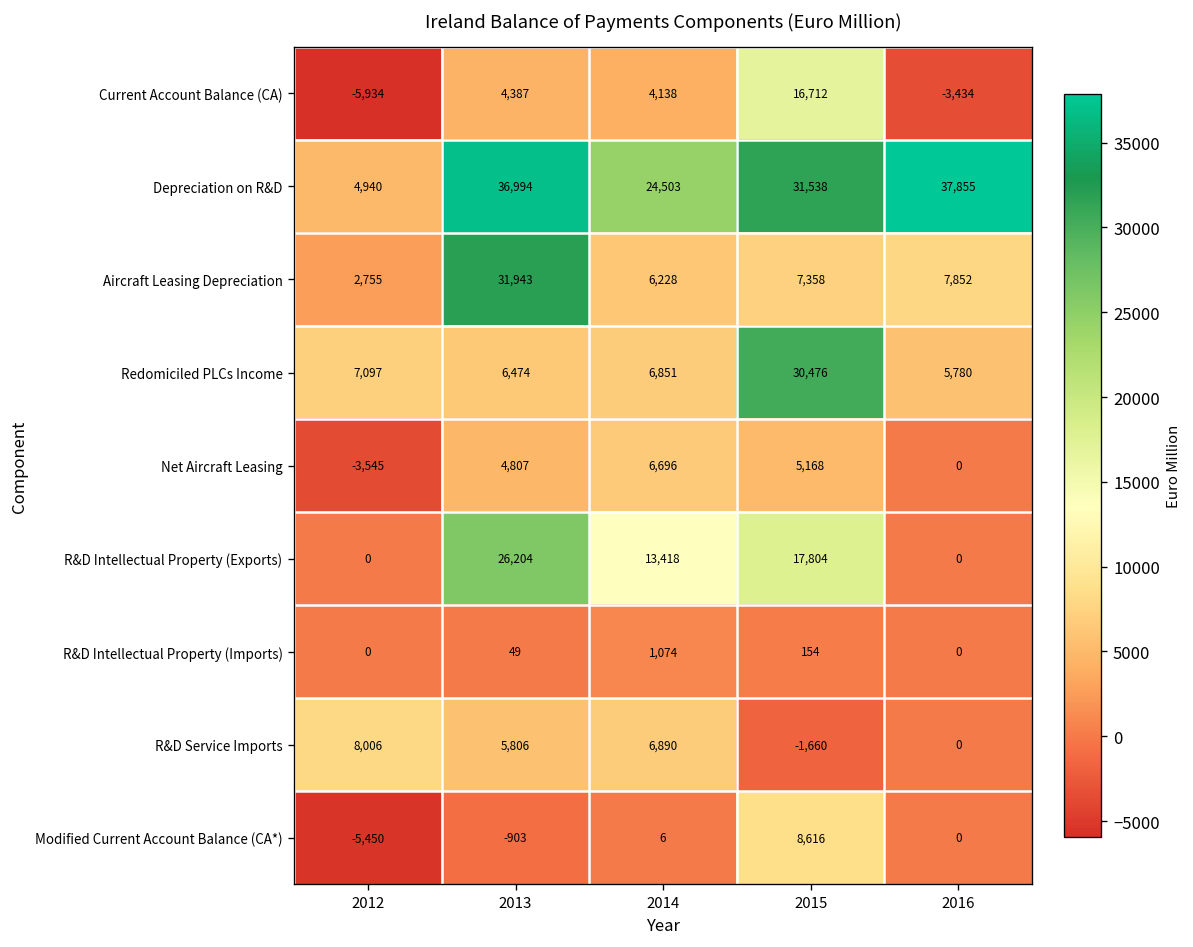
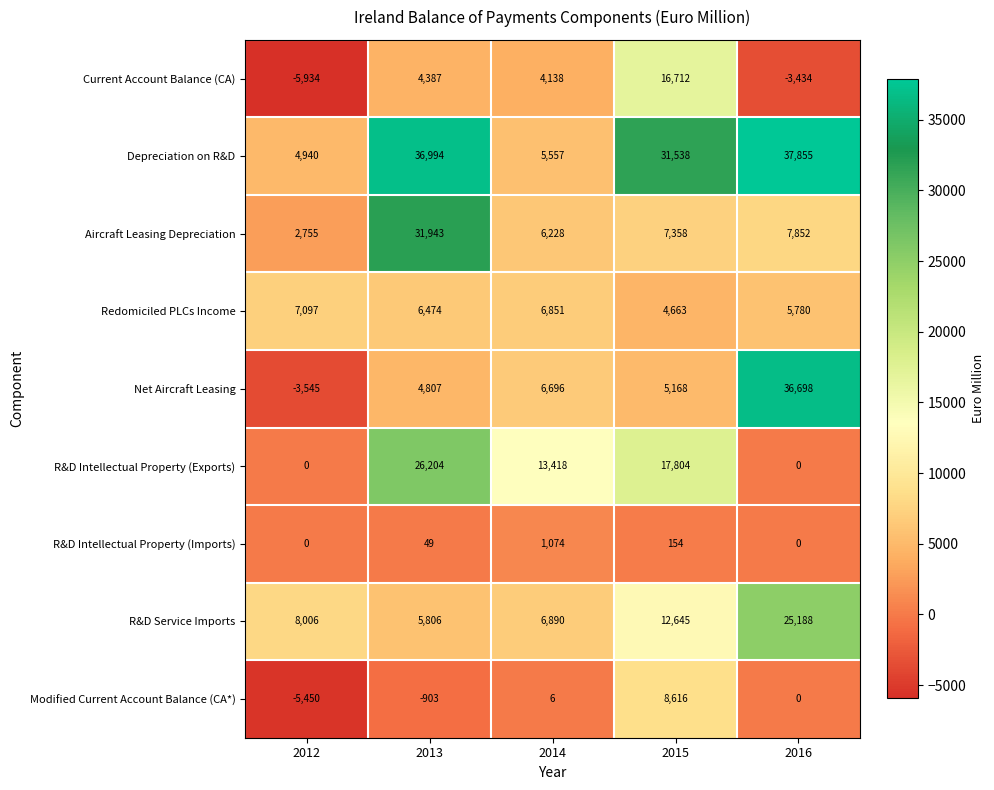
  {
    "Current Account Balance (CA)": {
      "2012": "-5,934",
      "2013": "4,387",
      "2014": "4,138",
      "2015": "16,712",
      "2016": "-3,434"
    },
    "Depreciation on R&D": {
      "2012": "4,940",
      "2013": "36,994",
-     "2014": "24,503",
+     "2014": "5,557",
      "2015": "31,538",
      "2016": "37,855"
    },
    "Aircraft Leasing Depreciation": {
      "2012": "2,755",
      "2013": "31,943",
      "2014": "6,228",
      "2015": "7,358",
      "2016": "7,852"
    },
    "Redomiciled PLCs Income": {
      "2012": "7,097",
      "2013": "6,474",
      "2014": "6,851",
-     "2015": "30,476",
+     "2015": "4,663",
      "2016": "5,780"
    },
    "Net Aircraft Leasing": {
      "2012": "-3,545",
      "2013": "4,807",
      "2014": "6,696",
      "2015": "5,168",
-     "2016": "0"
+     "2016": "36,698"
    },
    "R&D Intellectual Property (Exports)": {
      "2012": "0",
      "2013": "26,204",
      "2014": "13,418",
      "2015": "17,804",
      "2016": "0"
    },
    "R&D Intellectual Property (Imports)": {
      "2012": "0",
      "2013": "49",
      "2014": "1,074",
      "2015": "154",
      "2016": "0"
    },
    "R&D Service Imports": {
      "2012": "8,006",
      "2013": "5,806",
      "2014": "6,890",
-     "2015": "-1,660",
-     "2016": "0"
+     "2015": "12,645",
+     "2016": "25,188"
    },
    "Modified Current Account Balance (CA*)": {
      "2012": "-5,450",
      "2013": "-903",
      "2014": "6",
      "2015": "8,616",
      "2016": "0"
    }
  }
